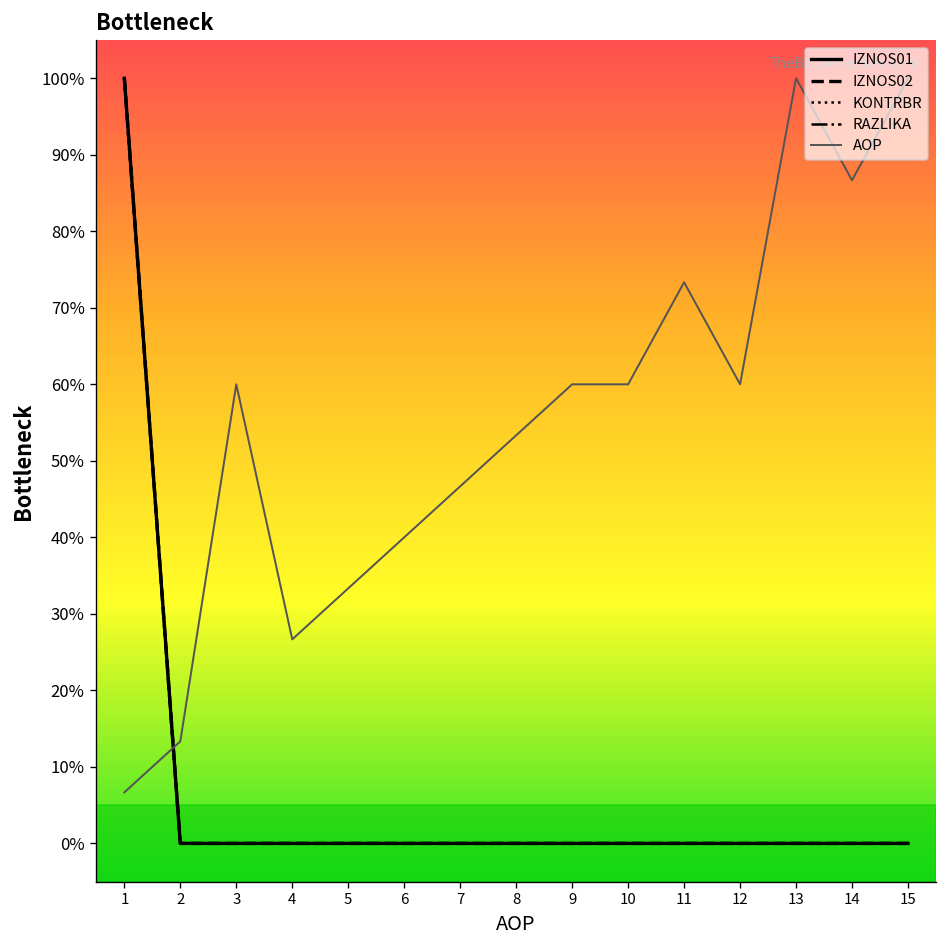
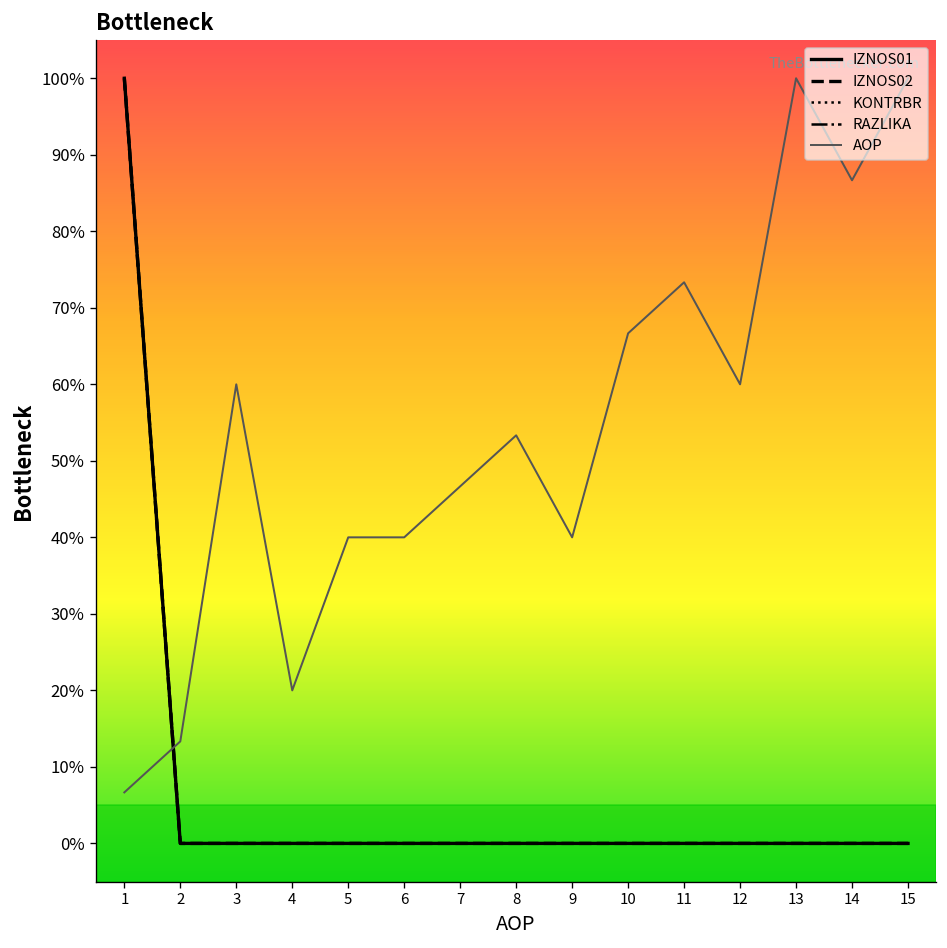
  {
    "RAZLIKA": {
      "1": "100%"
    },
    "AOP": {
      "1": "7%",
      "2": "13%",
      "3": "60%",
-     "4": "27%",
-     "5": "33%",
+     "4": "20%",
+     "5": "40%",
      "6": "40%",
      "7": "47%",
      "8": "53%",
-     "9": "60%",
-     "10": "60%",
+     "9": "40%",
+     "10": "67%",
      "11": "73%",
      "12": "60%",
      "13": "100%",
      "14": "87%"
    }
  }
